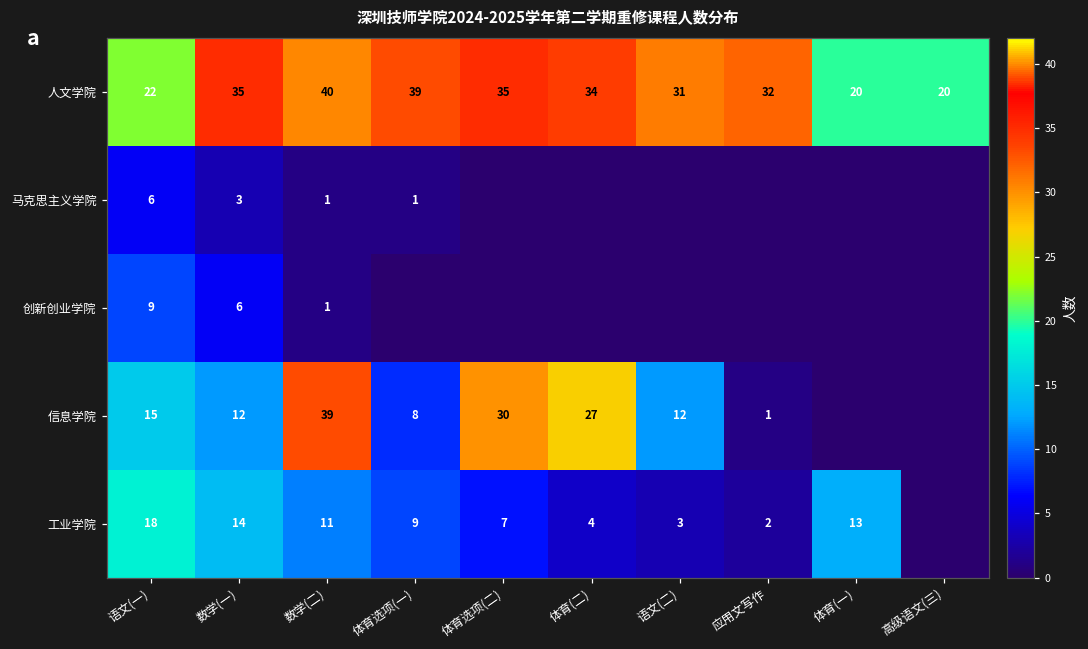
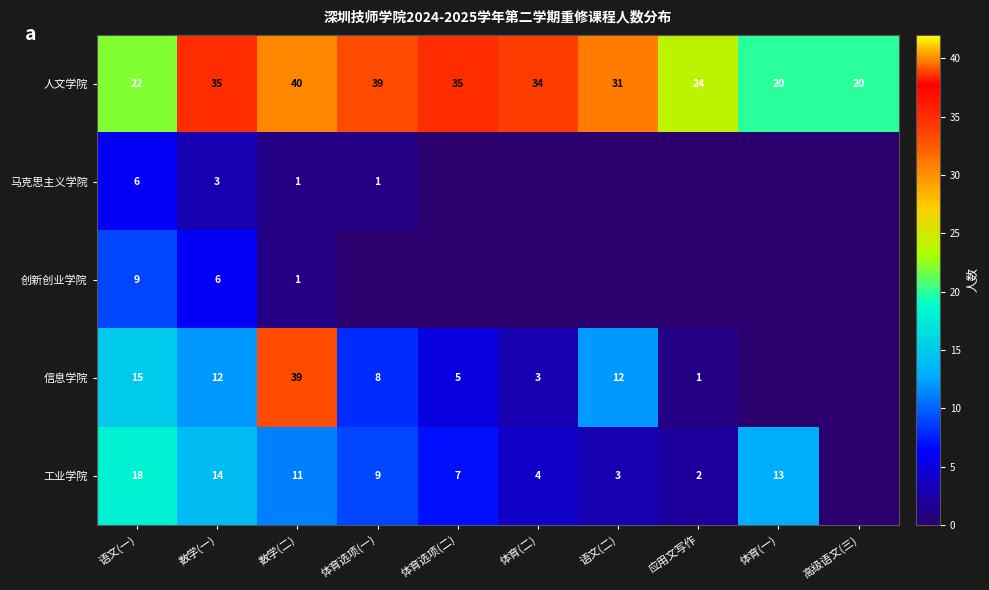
  {
    "人文学院": {
      "语文(一)": 22,
      "数学(一)": 35,
      "数学(二)": 40,
      "体育选项(一)": 39,
      "体育选项(二)": 35,
      "体育(二)": 34,
      "语文(二)": 31,
-     "应用文写作": 32,
+     "应用文写作": 24,
      "体育(一)": 20,
      "高级语文(三)": 20
    },
    "马克思主义学院": {
      "语文(一)": 6,
      "数学(一)": 3,
      "数学(二)": 1,
      "体育选项(一)": 1
    },
    "创新创业学院": {
      "语文(一)": 9,
      "数学(一)": 6,
      "数学(二)": 1
    },
    "信息学院": {
      "语文(一)": 15,
      "数学(一)": 12,
      "数学(二)": 39,
      "体育选项(一)": 8,
-     "体育选项(二)": 30,
-     "体育(二)": 27,
+     "体育选项(二)": 5,
+     "体育(二)": 3,
      "语文(二)": 12,
      "应用文写作": 1
    },
    "工业学院": {
      "语文(一)": 18,
      "数学(一)": 14,
      "数学(二)": 11,
      "体育选项(一)": 9,
      "体育选项(二)": 7,
      "体育(二)": 4,
      "语文(二)": 3,
      "应用文写作": 2,
      "体育(一)": 13
    }
  }
